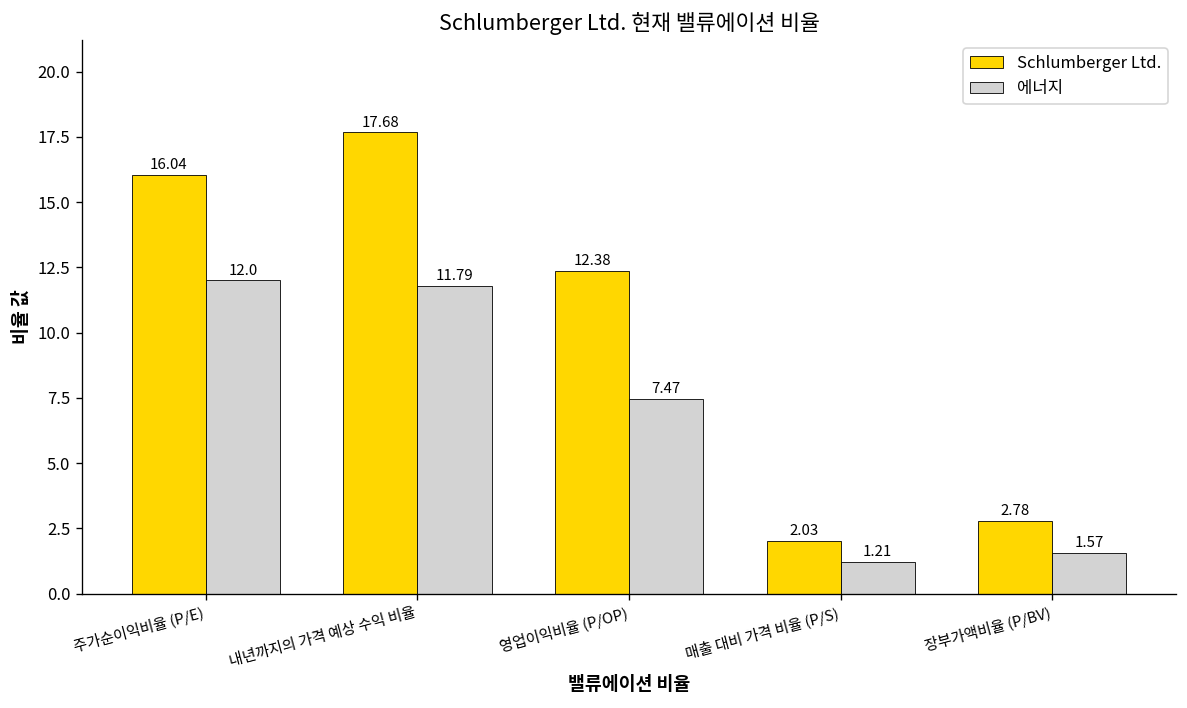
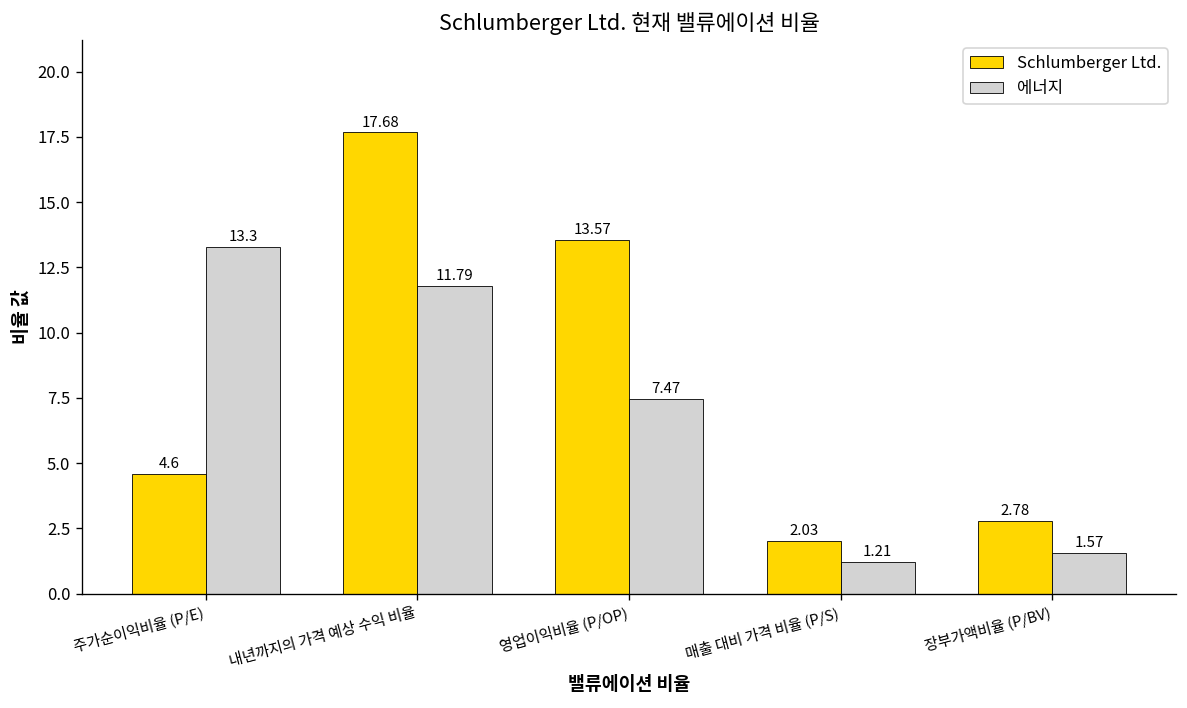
  {
    "Schlumberger Ltd.": {
-     "주가순이익비율 (P/E)": 16.04,
+     "주가순이익비율 (P/E)": 4.6,
      "내년까지의 가격 예상 수익 비율": 17.68,
-     "영업이익비율 (P/OP)": 12.38,
+     "영업이익비율 (P/OP)": 13.57,
      "매출 대비 가격 비율 (P/S)": 2.03,
      "장부가액비율 (P/BV)": 2.78
    },
    "에너지": {
-     "주가순이익비율 (P/E)": 12.0,
+     "주가순이익비율 (P/E)": 13.3,
      "내년까지의 가격 예상 수익 비율": 11.79,
      "영업이익비율 (P/OP)": 7.47,
      "매출 대비 가격 비율 (P/S)": 1.21,
      "장부가액비율 (P/BV)": 1.57
    }
  }
